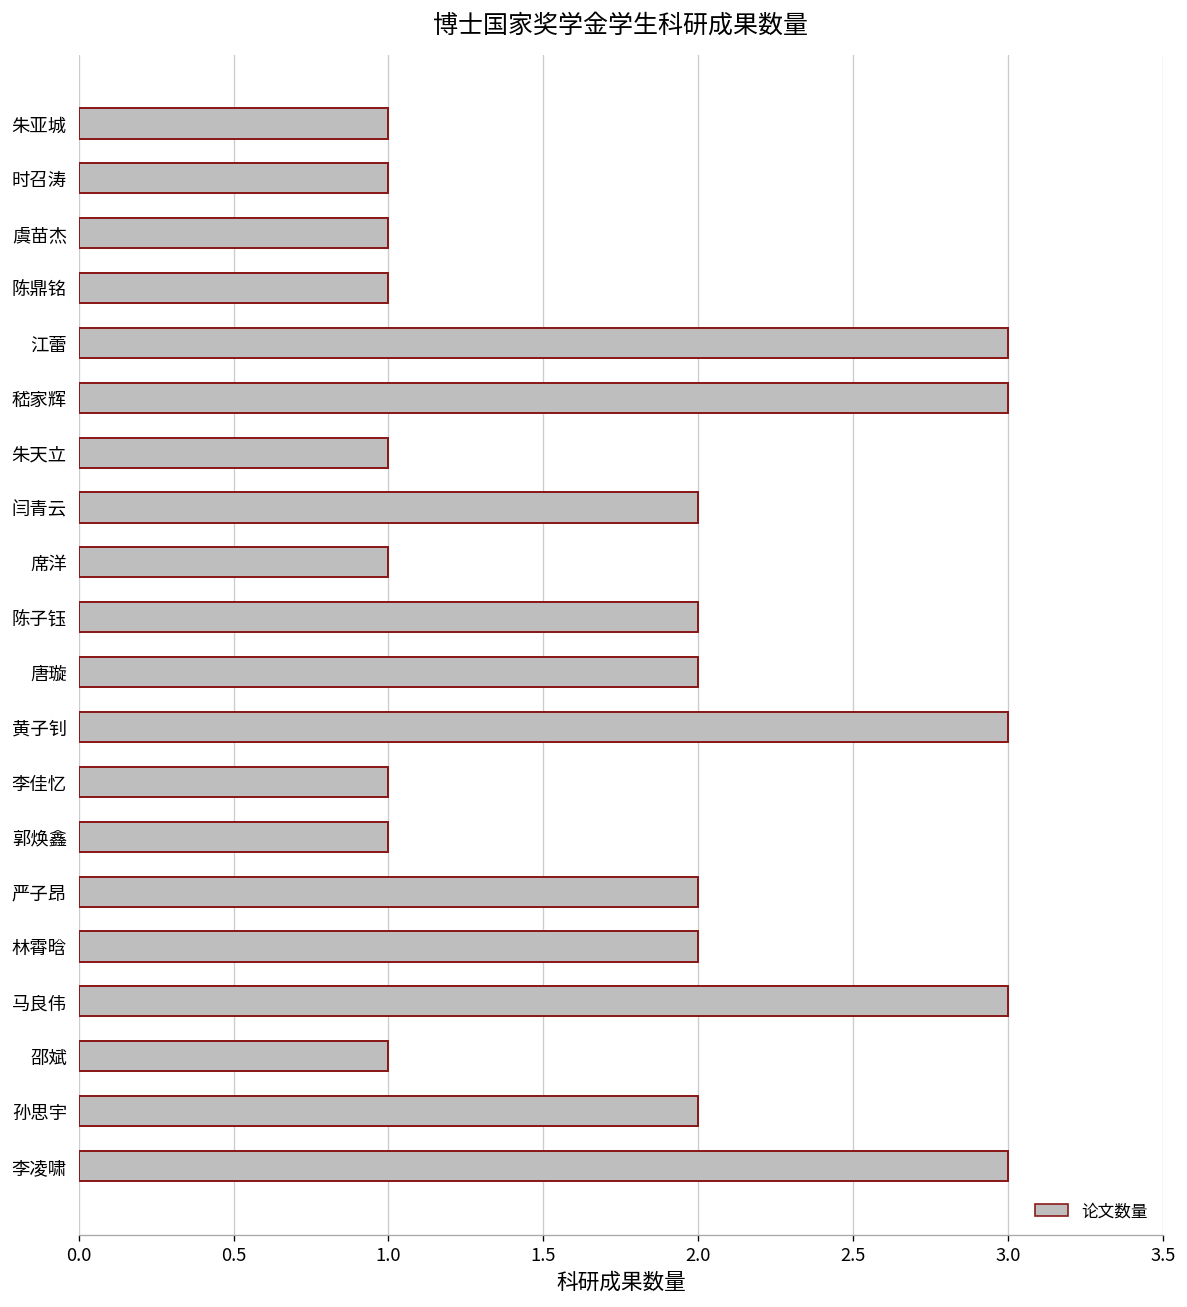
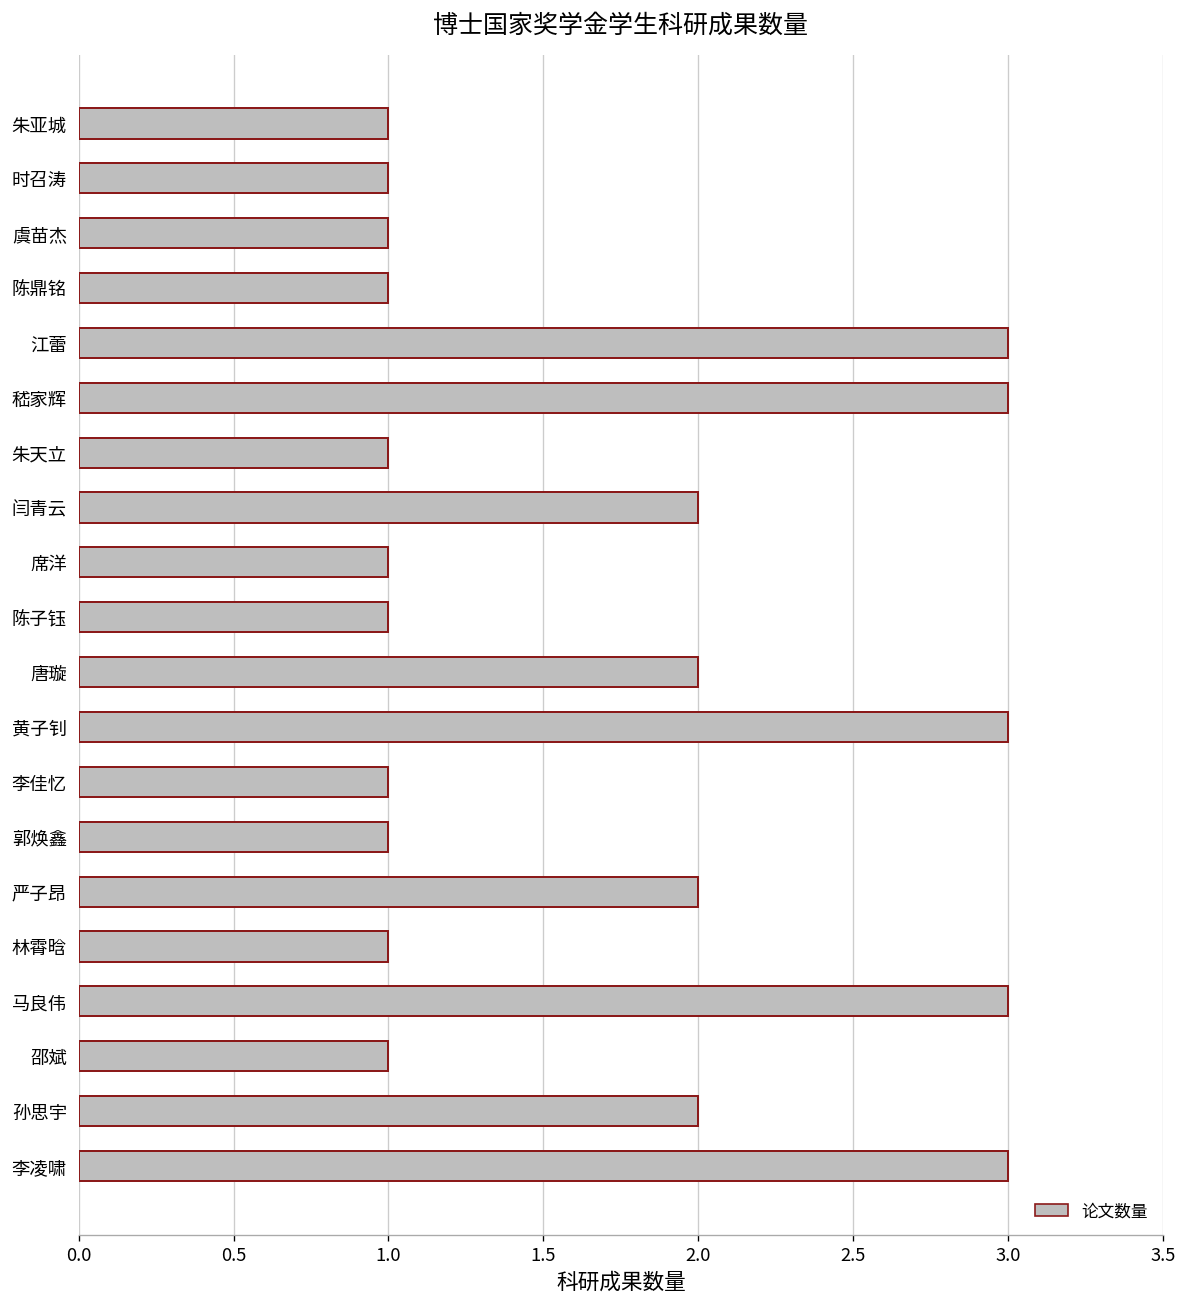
  {
    "朱亚城": 1,
    "时召涛": 1,
    "虞苗杰": 1,
    "陈鼎铭": 1,
    "江蕾": 3,
    "嵇家辉": 3,
    "朱天立": 1,
    "闫青云": 2,
    "席洋": 1,
-   "陈子钰": 2,
+   "陈子钰": 1,
    "唐璇": 2,
    "黄子钊": 3,
    "李佳忆": 1,
    "郭焕鑫": 1,
    "严子昂": 2,
-   "林霄晗": 2,
+   "林霄晗": 1,
    "马良伟": 3,
    "邵斌": 1,
    "孙思宇": 2,
    "李凌啸": 3
  }
